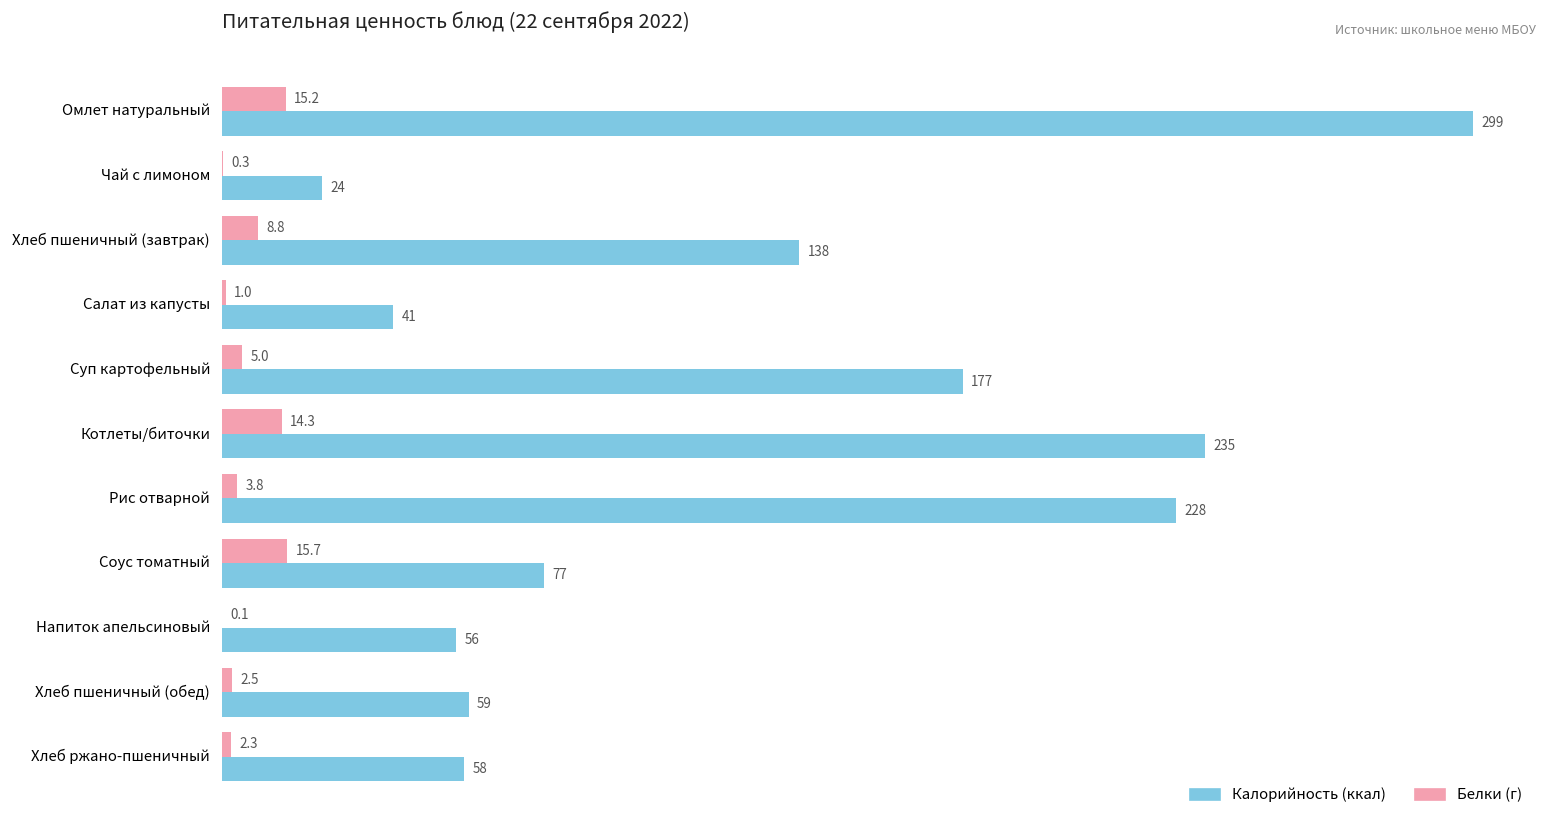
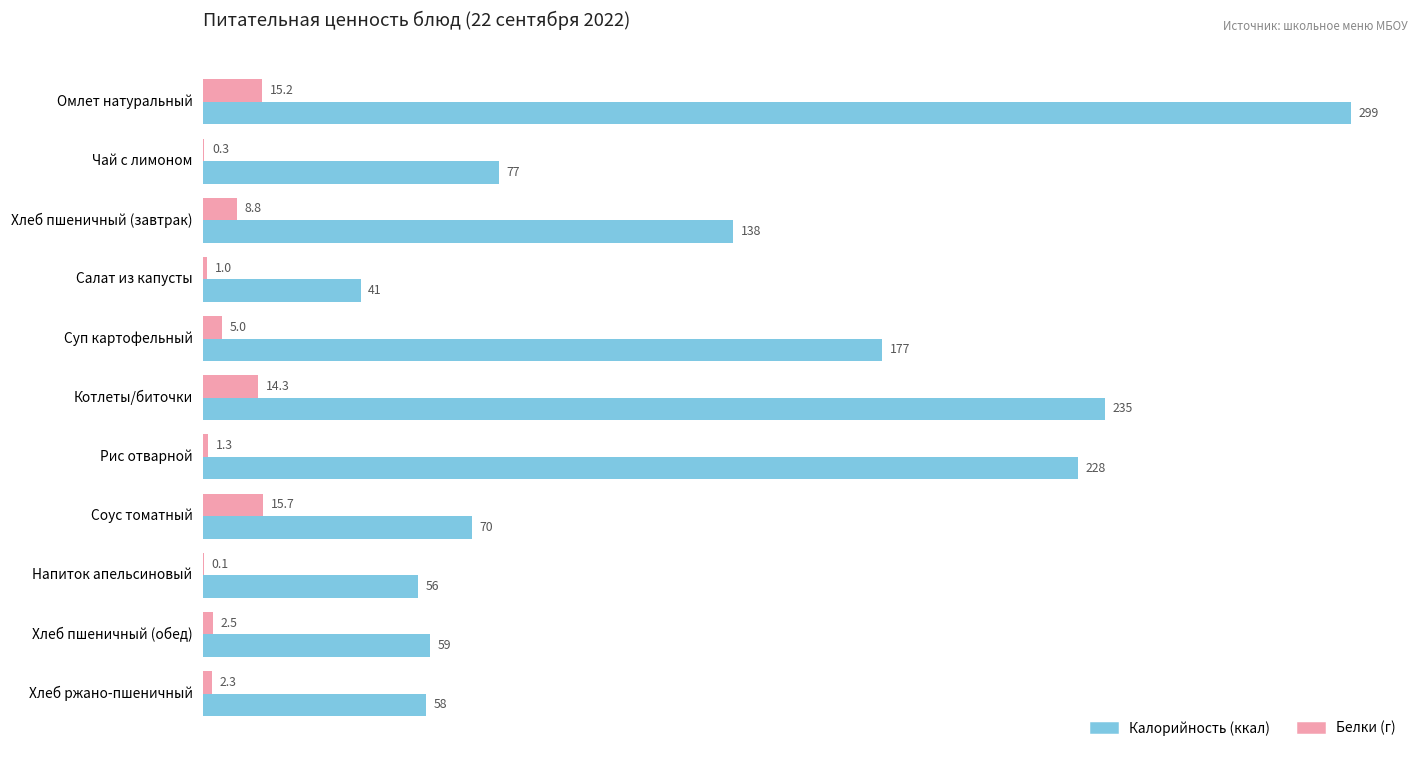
  {
    "Калорийность (ккал)": {
      "Омлет натуральный": 299,
-     "Чай с лимоном": 24,
+     "Чай с лимоном": 77,
      "Хлеб пшеничный (завтрак)": 138,
      "Салат из капусты": 41,
      "Суп картофельный": 177,
      "Котлеты/биточки": 235,
      "Рис отварной": 228,
-     "Соус томатный": 77,
+     "Соус томатный": 70,
      "Напиток апельсиновый": 56,
      "Хлеб пшеничный (обед)": 59,
      "Хлеб ржано-пшеничный": 58
    },
    "Белки (г)": {
      "Омлет натуральный": 15.2,
      "Чай с лимоном": 0.3,
      "Хлеб пшеничный (завтрак)": 8.8,
      "Салат из капусты": 1.0,
      "Суп картофельный": 5.0,
      "Котлеты/биточки": 14.3,
-     "Рис отварной": 3.8,
+     "Рис отварной": 1.3,
      "Соус томатный": 15.7,
      "Напиток апельсиновый": 0.1,
      "Хлеб пшеничный (обед)": 2.5,
      "Хлеб ржано-пшеничный": 2.3
    }
  }
